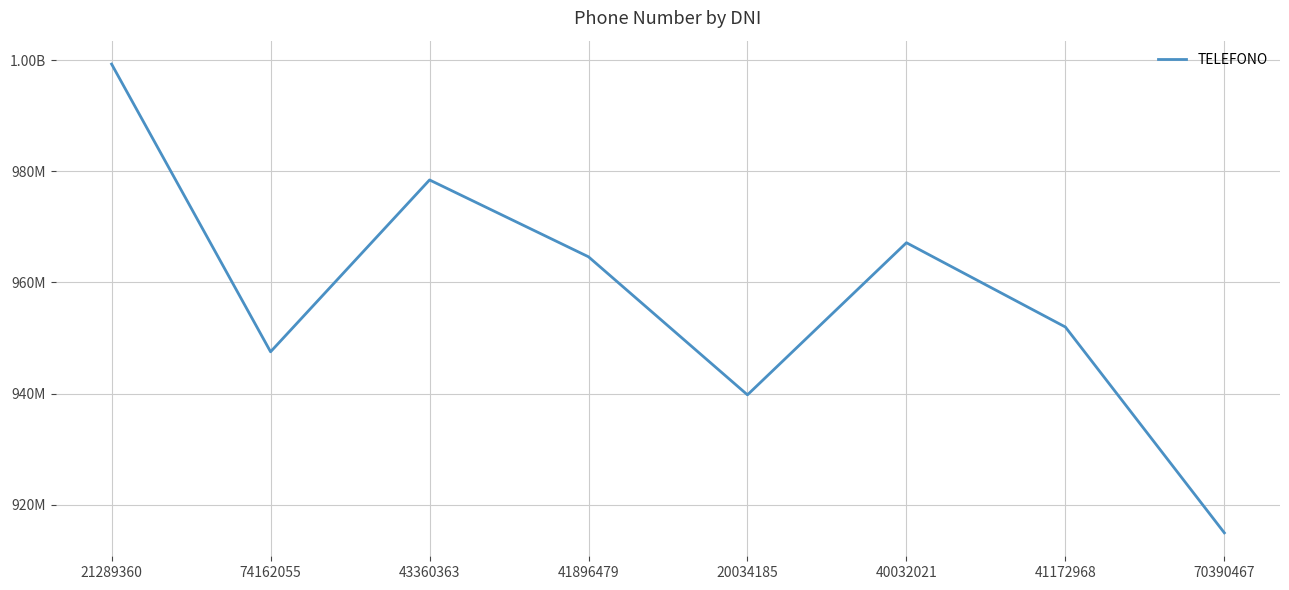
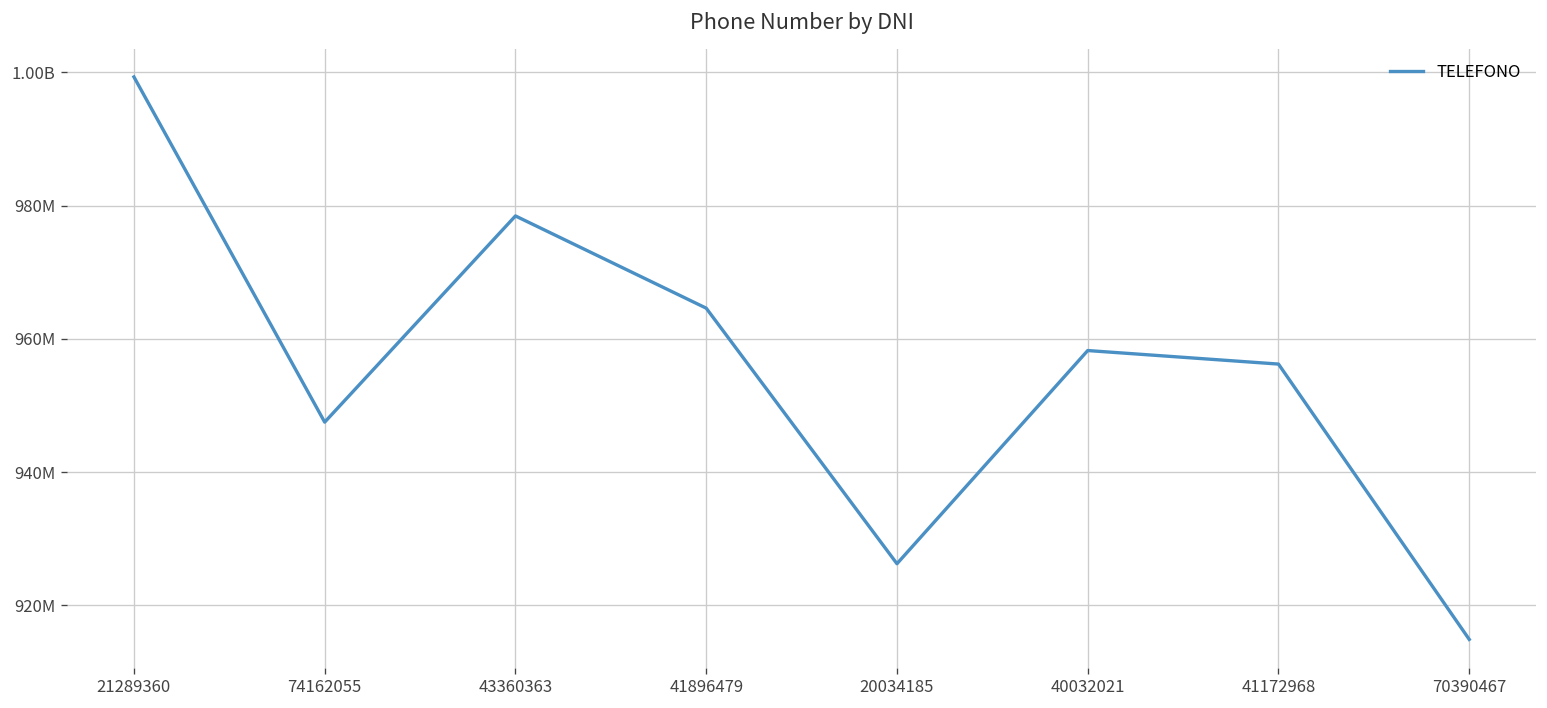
  {
    "21289360": 999000000,
    "74162055": 948000000,
    "43360363": 978000000,
    "41896479": 965000000,
-   "20034185": 940000000,
-   "40032021": 967000000,
-   "41172968": 952000000,
+   "20034185": 926000000,
+   "40032021": 958000000,
+   "41172968": 956000000,
    "70390467": 915000000
  }
